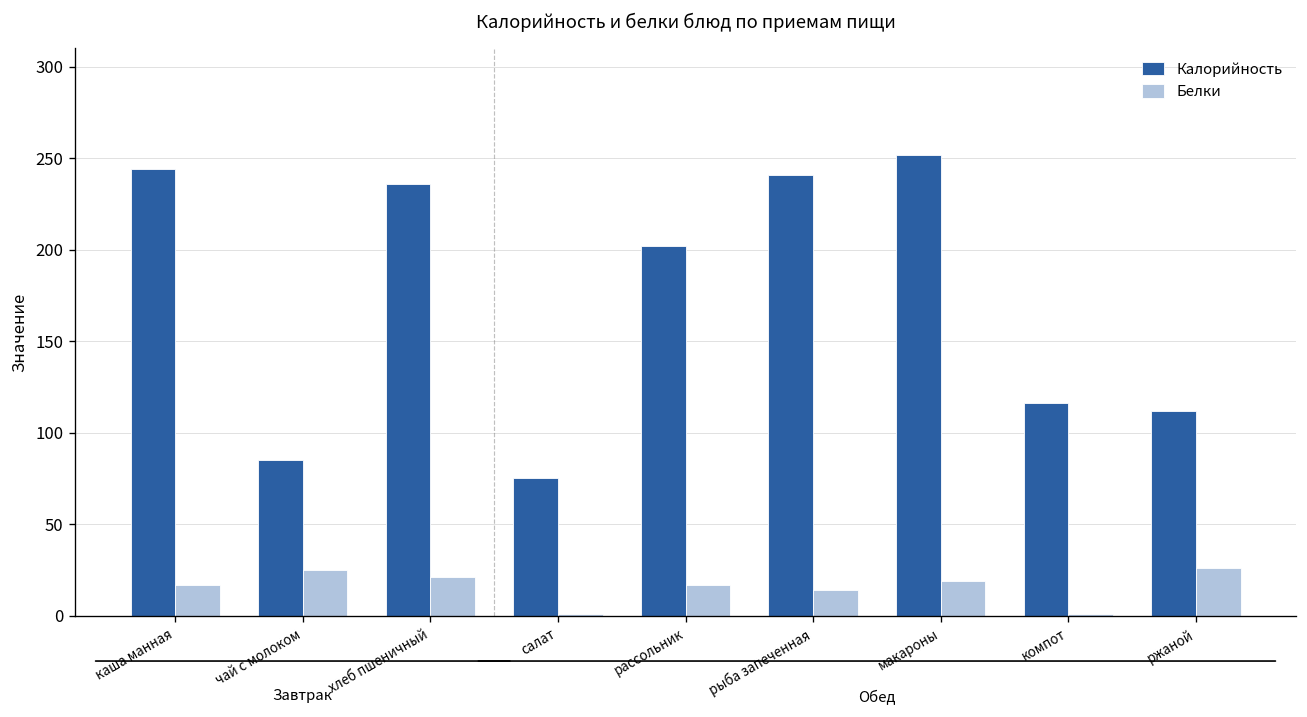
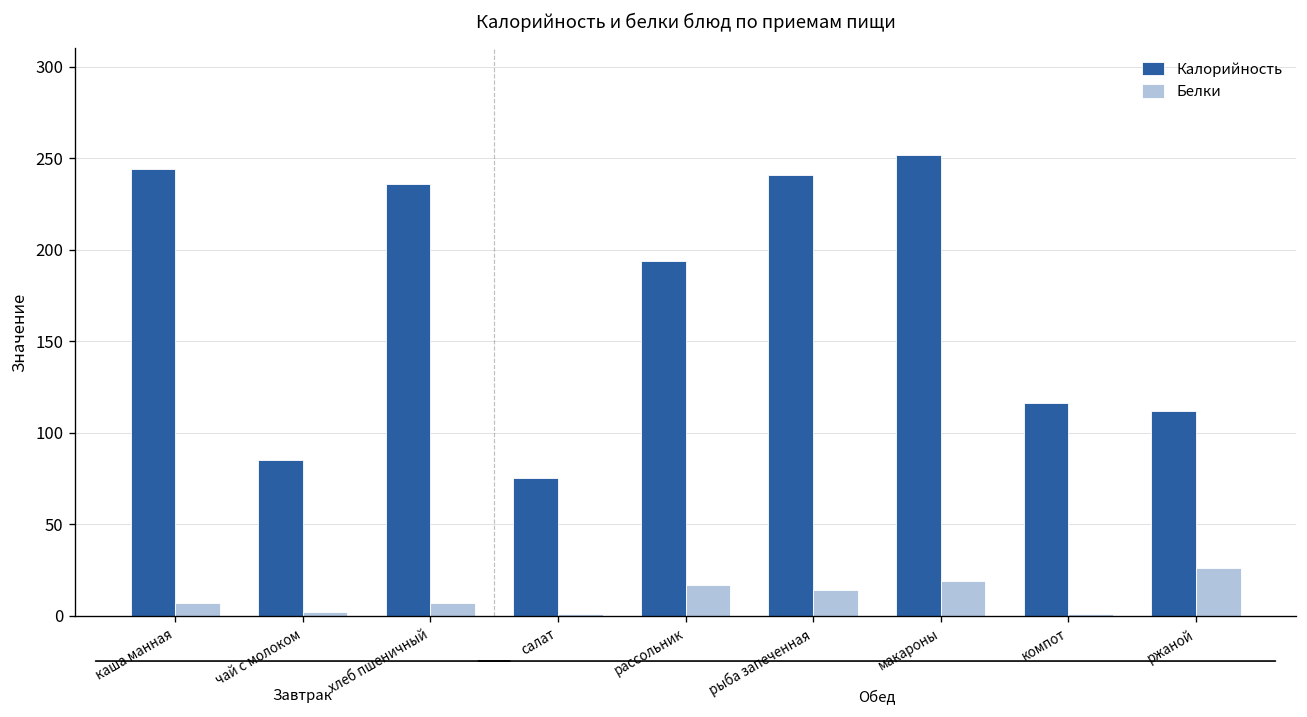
  {
    "Калорийность": {
      "каша манная": 244,
      "чай с молоком": 85,
      "хлеб пшеничный": 236,
      "салат": 75,
-     "рассольник": 202,
+     "рассольник": 194,
      "рыба запеченная": 241,
      "макароны": 252,
      "компот": 116,
      "ржаной": 112
    },
    "Белки": {
-     "каша манная": 17,
-     "чай с молоком": 25,
-     "хлеб пшеничный": 21,
+     "каша манная": 7,
+     "чай с молоком": 2,
+     "хлеб пшеничный": 7,
      "рассольник": 17,
      "рыба запеченная": 14,
      "макароны": 19,
      "ржаной": 26
    }
  }
